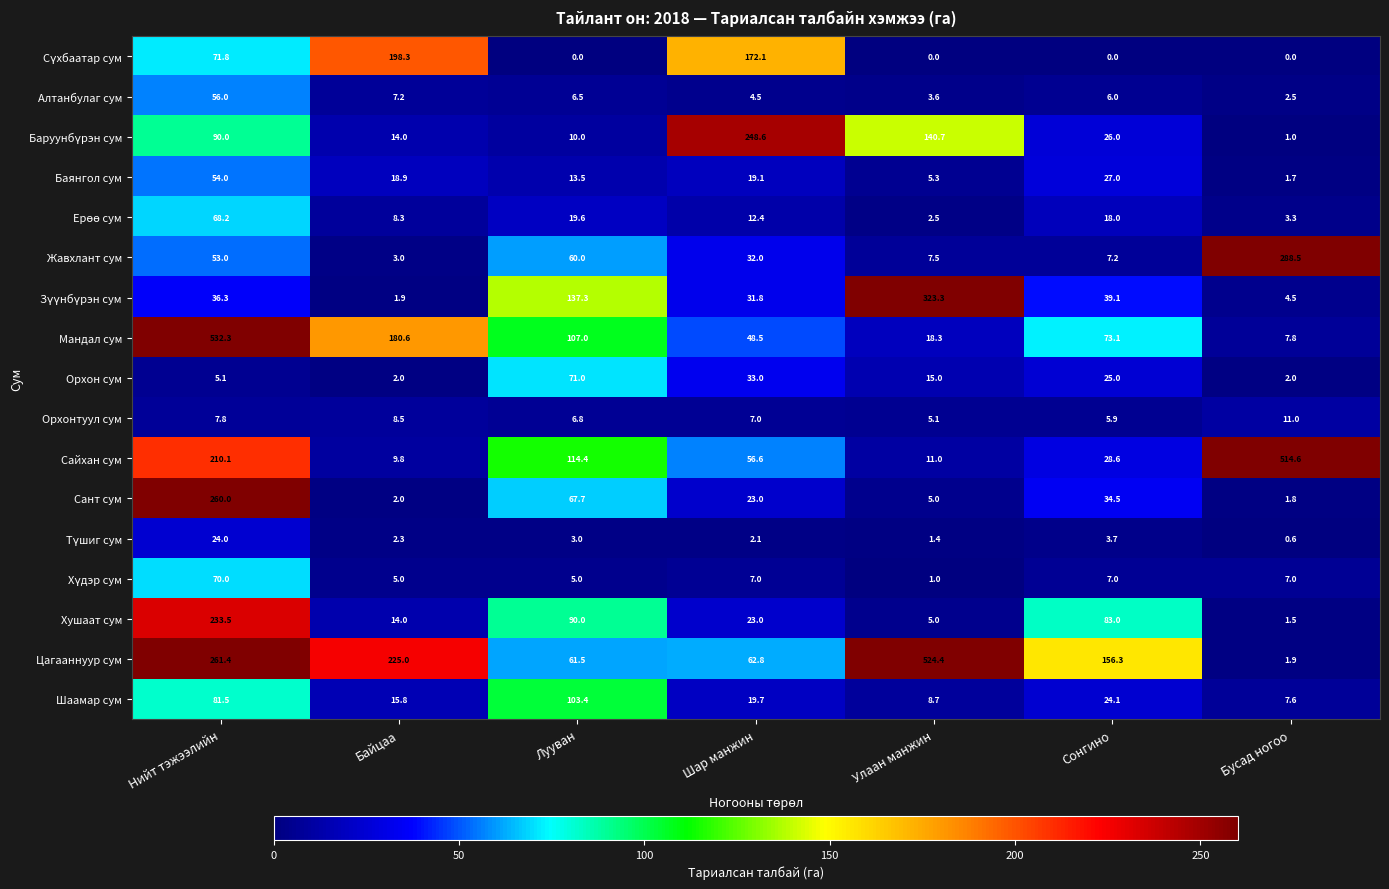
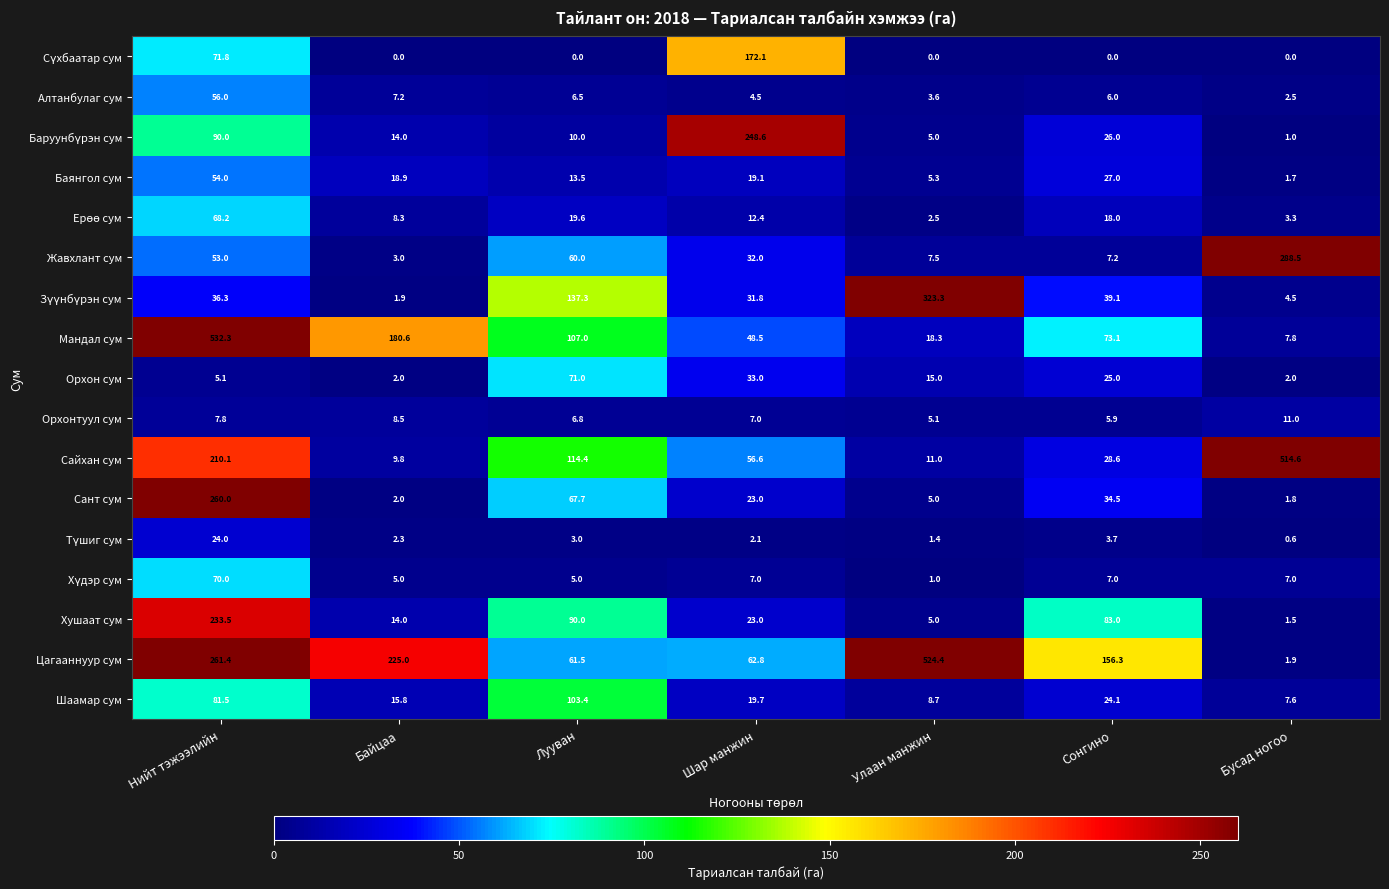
  {
    "Сүхбаатар сум": {
      "Нийт тэжээлийн": 71.8,
-     "Байцаа": 198.3,
+     "Байцаа": 0.0,
      "Лууван": 0.0,
      "Шар манжин": 172.1,
      "Улаан манжин": 0.0,
      "Сонгино": 0.0,
      "Бусад ногоо": 0.0
    },
    "Алтанбулаг сум": {
      "Нийт тэжээлийн": 56.0,
      "Байцаа": 7.2,
      "Лууван": 6.5,
      "Шар манжин": 4.5,
      "Улаан манжин": 3.6,
      "Сонгино": 6.0,
      "Бусад ногоо": 2.5
    },
    "Баруунбүрэн сум": {
      "Нийт тэжээлийн": 90.0,
      "Байцаа": 14.0,
      "Лууван": 10.0,
      "Шар манжин": 248.6,
-     "Улаан манжин": 140.7,
+     "Улаан манжин": 5.0,
      "Сонгино": 26.0,
      "Бусад ногоо": 1.0
    },
    "Баянгол сум": {
      "Нийт тэжээлийн": 54.0,
      "Байцаа": 18.9,
      "Лууван": 13.5,
      "Шар манжин": 19.1,
      "Улаан манжин": 5.3,
      "Сонгино": 27.0,
      "Бусад ногоо": 1.7
    },
    "Ерөө сум": {
      "Нийт тэжээлийн": 68.2,
      "Байцаа": 8.3,
      "Лууван": 19.6,
      "Шар манжин": 12.4,
      "Улаан манжин": 2.5,
      "Сонгино": 18.0,
      "Бусад ногоо": 3.3
    },
    "Жавхлант сум": {
      "Нийт тэжээлийн": 53.0,
      "Байцаа": 3.0,
      "Лууван": 60.0,
      "Шар манжин": 32.0,
      "Улаан манжин": 7.5,
      "Сонгино": 7.2,
      "Бусад ногоо": 288.5
    },
    "Зүүнбүрэн сум": {
      "Нийт тэжээлийн": 36.3,
      "Байцаа": 1.9,
      "Лууван": 137.3,
      "Шар манжин": 31.8,
      "Улаан манжин": 323.3,
      "Сонгино": 39.1,
      "Бусад ногоо": 4.5
    },
    "Мандал сум": {
      "Нийт тэжээлийн": 532.3,
      "Байцаа": 180.6,
      "Лууван": 107.0,
      "Шар манжин": 48.5,
      "Улаан манжин": 18.3,
      "Сонгино": 73.1,
      "Бусад ногоо": 7.8
    },
    "Орхон сум": {
      "Нийт тэжээлийн": 5.1,
      "Байцаа": 2.0,
      "Лууван": 71.0,
      "Шар манжин": 33.0,
      "Улаан манжин": 15.0,
      "Сонгино": 25.0,
      "Бусад ногоо": 2.0
    },
    "Орхонтуул сум": {
      "Нийт тэжээлийн": 7.8,
      "Байцаа": 8.5,
      "Лууван": 6.8,
      "Шар манжин": 7.0,
      "Улаан манжин": 5.1,
      "Сонгино": 5.9,
      "Бусад ногоо": 11.0
    },
    "Сайхан сум": {
      "Нийт тэжээлийн": 210.1,
      "Байцаа": 9.8,
      "Лууван": 114.4,
      "Шар манжин": 56.6,
      "Улаан манжин": 11.0,
      "Сонгино": 28.6,
      "Бусад ногоо": 514.6
    },
    "Сант сум": {
      "Нийт тэжээлийн": 260.0,
      "Байцаа": 2.0,
      "Лууван": 67.7,
      "Шар манжин": 23.0,
      "Улаан манжин": 5.0,
      "Сонгино": 34.5,
      "Бусад ногоо": 1.8
    },
    "Түшиг сум": {
      "Нийт тэжээлийн": 24.0,
      "Байцаа": 2.3,
      "Лууван": 3.0,
      "Шар манжин": 2.1,
      "Улаан манжин": 1.4,
      "Сонгино": 3.7,
      "Бусад ногоо": 0.6
    },
    "Хүдэр сум": {
      "Нийт тэжээлийн": 70.0,
      "Байцаа": 5.0,
      "Лууван": 5.0,
      "Шар манжин": 7.0,
      "Улаан манжин": 1.0,
      "Сонгино": 7.0,
      "Бусад ногоо": 7.0
    },
    "Хушаат сум": {
      "Нийт тэжээлийн": 233.5,
      "Байцаа": 14.0,
      "Лууван": 90.0,
      "Шар манжин": 23.0,
      "Улаан манжин": 5.0,
      "Сонгино": 83.0,
      "Бусад ногоо": 1.5
    },
    "Цагааннуур сум": {
      "Нийт тэжээлийн": 261.4,
      "Байцаа": 225.0,
      "Лууван": 61.5,
      "Шар манжин": 62.8,
      "Улаан манжин": 524.4,
      "Сонгино": 156.3,
      "Бусад ногоо": 1.9
    },
    "Шаамар сум": {
      "Нийт тэжээлийн": 81.5,
      "Байцаа": 15.8,
      "Лууван": 103.4,
      "Шар манжин": 19.7,
      "Улаан манжин": 8.7,
      "Сонгино": 24.1,
      "Бусад ногоо": 7.6
    }
  }
